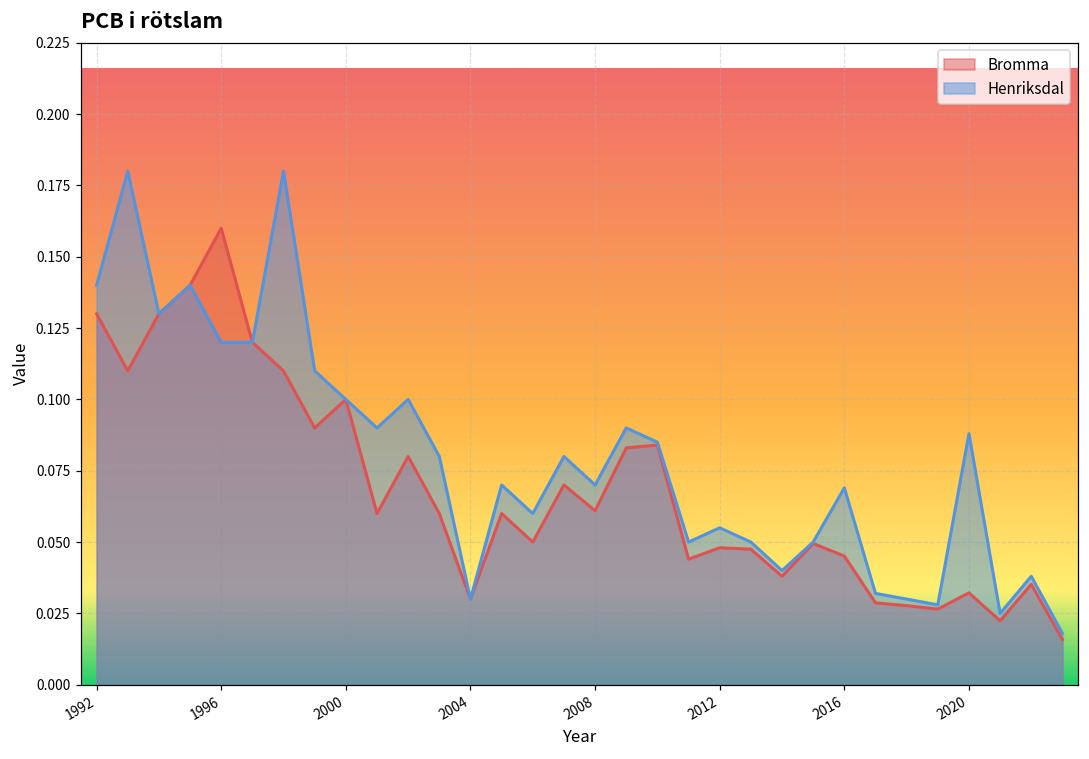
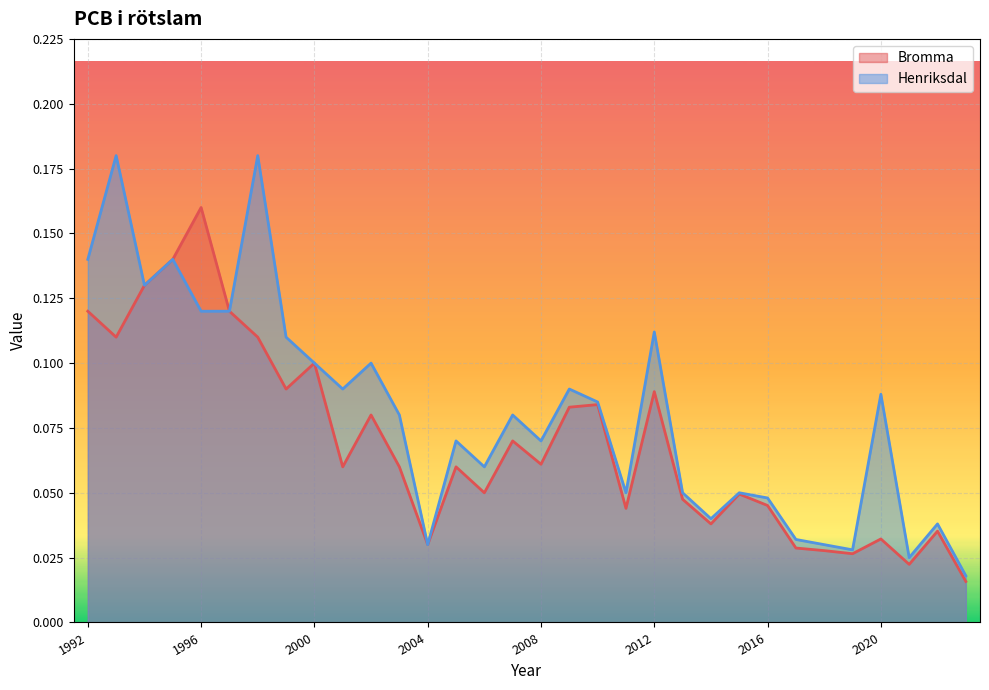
  {
    "Bromma": {
-     "1992": 0.13,
+     "1992": 0.12,
      "1996": 0.160,
      "2008": 0.061,
-     "2012": 0.048,
+     "2012": 0.089,
      "2016": 0.045,
      "2020": 0.032
    },
    "Henriksdal": {
      "1992": 0.140,
      "1996": 0.120,
      "2008": 0.070,
-     "2012": 0.055,
-     "2016": 0.069,
+     "2012": 0.112,
+     "2016": 0.048,
      "2020": 0.088
    }
  }
